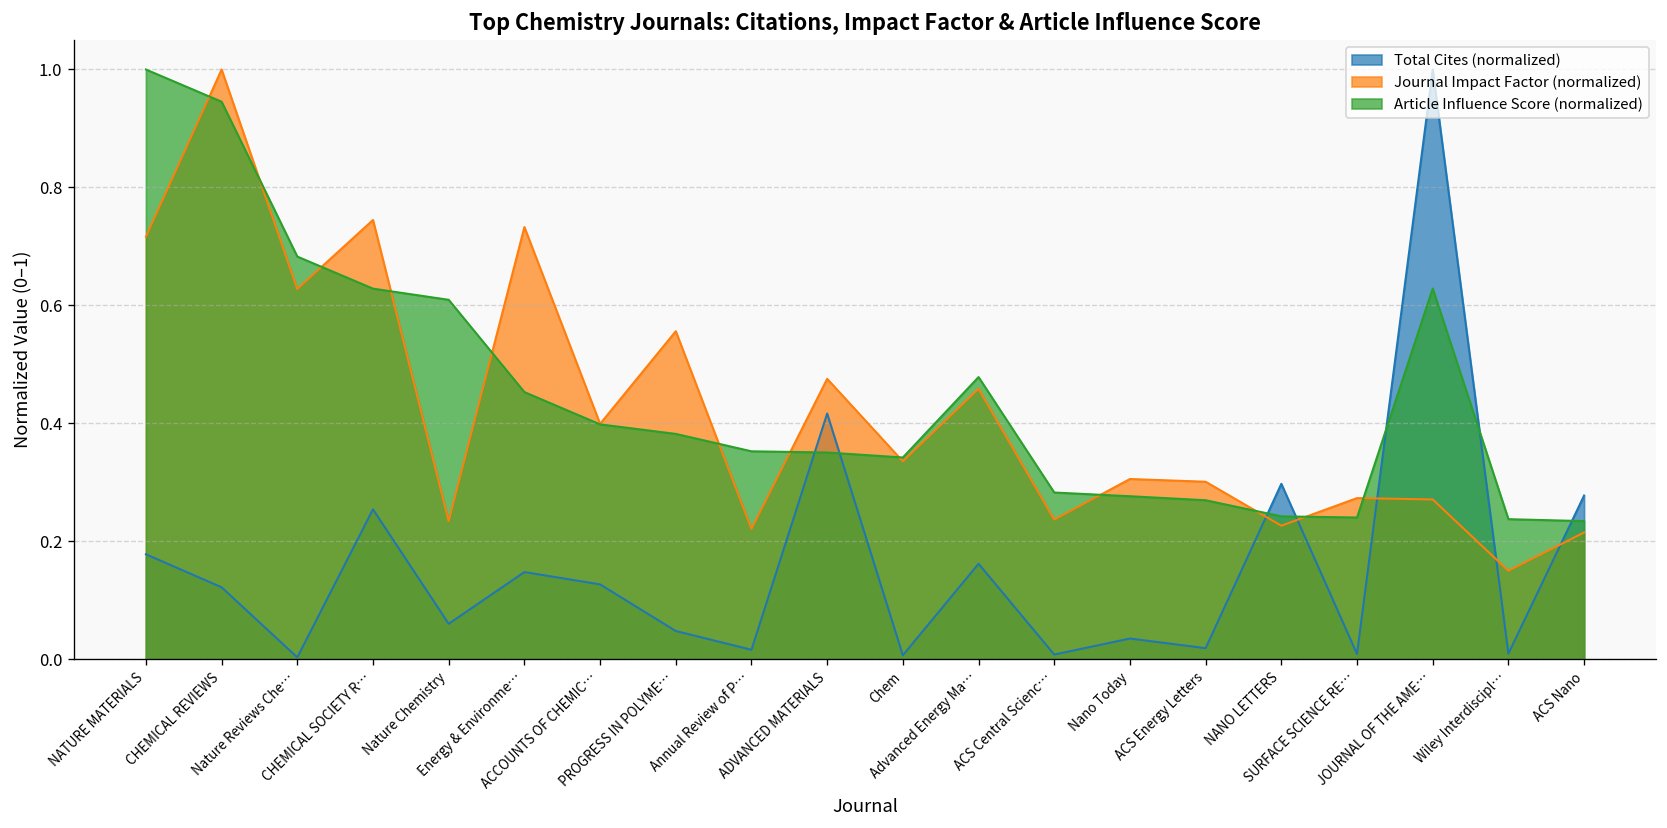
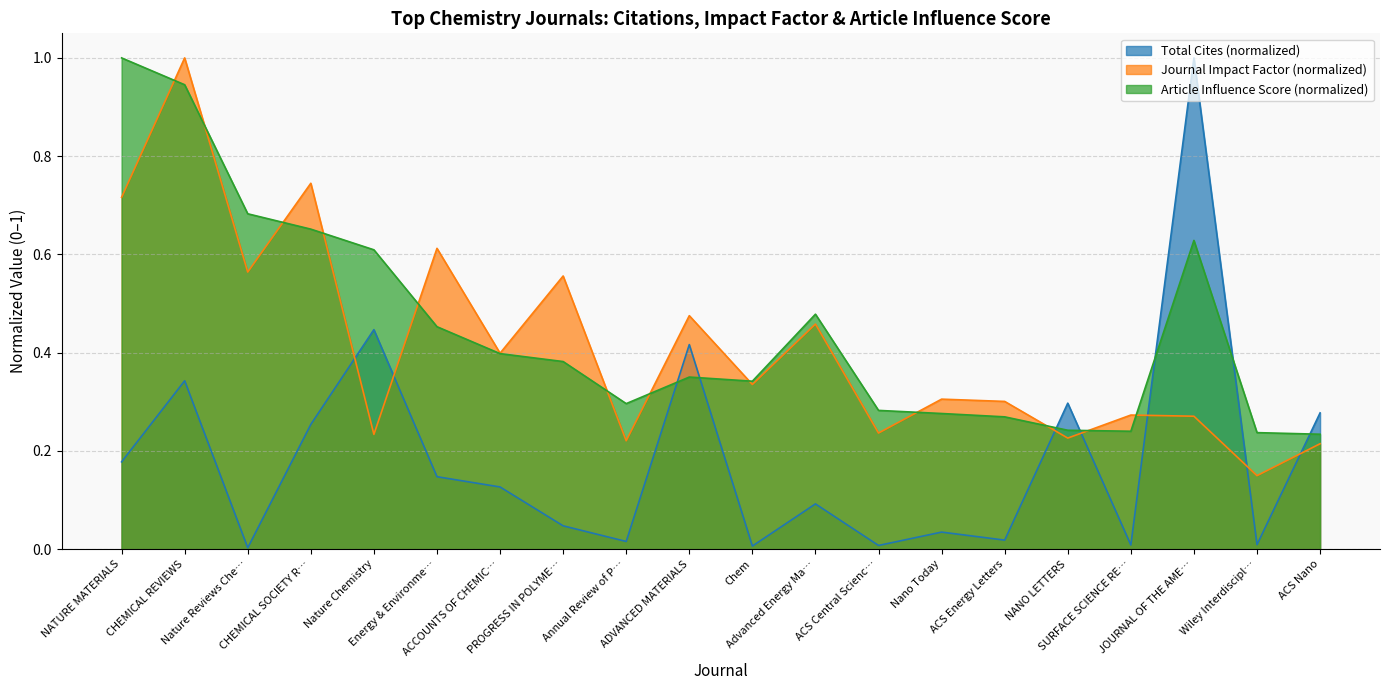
  {
    "Total Cites (normalized)": {
      "NATURE MATERIALS": 0.18,
-     "CHEMICAL REVIEWS": 0.12,
+     "CHEMICAL REVIEWS": 0.34,
      "Nature Reviews Che…": 0.00,
      "CHEMICAL SOCIETY R…": 0.25,
-     "Nature Chemistry": 0.06,
+     "Nature Chemistry": 0.45,
      "Energy & Environme…": 0.15,
      "ACCOUNTS OF CHEMIC…": 0.13,
      "PROGRESS IN POLYME…": 0.05,
      "Annual Review of P…": 0.02,
      "ADVANCED MATERIALS": 0.42,
      "Chem": 0.01,
-     "Advanced Energy Ma…": 0.16,
+     "Advanced Energy Ma…": 0.09,
      "ACS Central Scienc…": 0.01,
      "Nano Today": 0.03,
      "ACS Energy Letters": 0.02,
      "NANO LETTERS": 0.30,
      "SURFACE SCIENCE RE…": 0.01,
      "Wiley Interdiscipl…": 0.01,
      "ACS Nano": 0.28
    },
    "Journal Impact Factor (normalized)": {
      "NATURE MATERIALS": 0.72,
      "CHEMICAL REVIEWS": 1.00,
-     "Nature Reviews Che…": 0.63,
+     "Nature Reviews Che…": 0.56,
      "CHEMICAL SOCIETY R…": 0.74,
      "Nature Chemistry": 0.23,
-     "Energy & Environme…": 0.73,
+     "Energy & Environme…": 0.61,
      "PROGRESS IN POLYME…": 0.56,
      "Annual Review of P…": 0.22,
      "ADVANCED MATERIALS": 0.48,
      "Chem": 0.34,
      "Advanced Energy Ma…": 0.46,
      "ACS Central Scienc…": 0.24,
      "Nano Today": 0.31,
      "ACS Energy Letters": 0.30,
      "NANO LETTERS": 0.23,
      "SURFACE SCIENCE RE…": 0.27,
      "JOURNAL OF THE AME…": 0.27,
      "Wiley Interdiscipl…": 0.15,
      "ACS Nano": 0.21
    },
    "Article Influence Score (normalized)": {
      "NATURE MATERIALS": 1.00,
      "CHEMICAL REVIEWS": 0.95,
      "Nature Reviews Che…": 0.68,
-     "CHEMICAL SOCIETY R…": 0.63,
+     "CHEMICAL SOCIETY R…": 0.65,
      "Nature Chemistry": 0.61,
      "Energy & Environme…": 0.45,
      "PROGRESS IN POLYME…": 0.38,
-     "Annual Review of P…": 0.35,
+     "Annual Review of P…": 0.30,
      "ADVANCED MATERIALS": 0.35,
      "Chem": 0.34,
      "Advanced Energy Ma…": 0.48,
      "ACS Central Scienc…": 0.28,
      "Nano Today": 0.28,
      "ACS Energy Letters": 0.27,
      "NANO LETTERS": 0.24,
      "SURFACE SCIENCE RE…": 0.24,
      "JOURNAL OF THE AME…": 0.63,
      "Wiley Interdiscipl…": 0.24,
      "ACS Nano": 0.23
    }
  }
